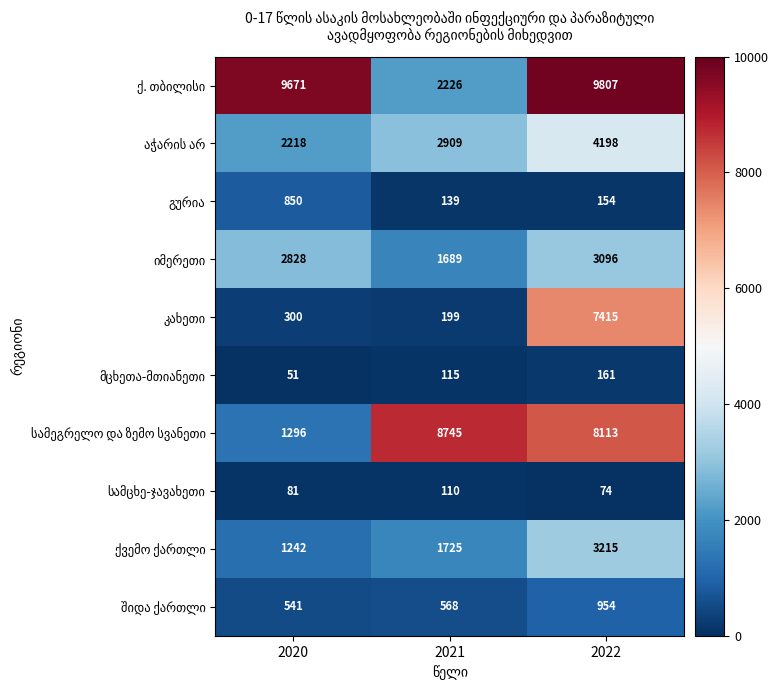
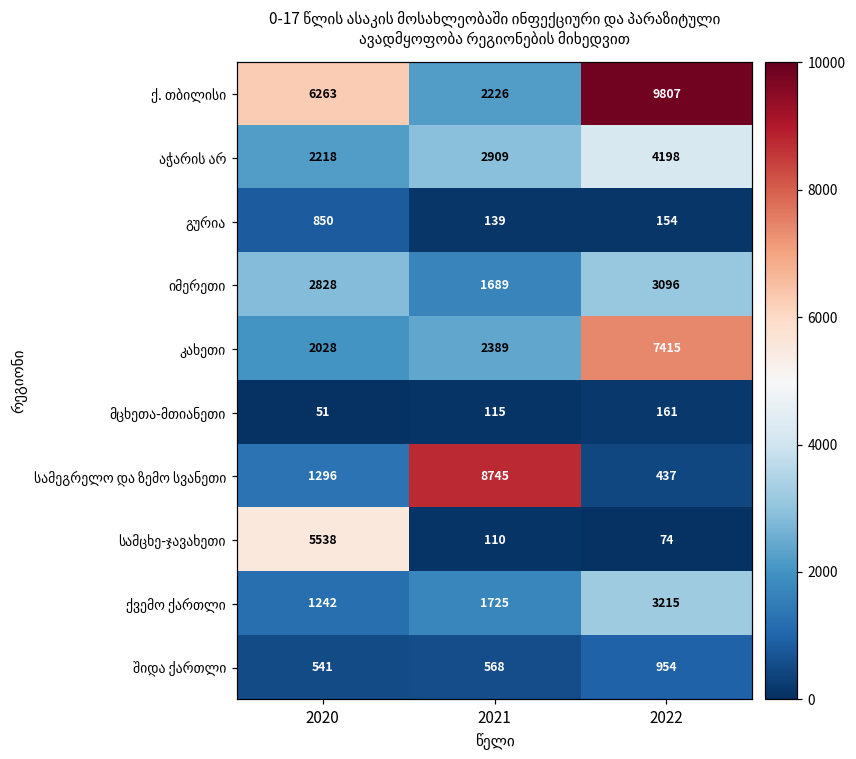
  {
    "ქ. თბილისი": {
-     "2020": 9671,
+     "2020": 6263,
      "2021": 2226,
      "2022": 9807
    },
    "აჭარის არ": {
      "2020": 2218,
      "2021": 2909,
      "2022": 4198
    },
    "გურია": {
      "2020": 850,
      "2021": 139,
      "2022": 154
    },
    "იმერეთი": {
      "2020": 2828,
      "2021": 1689,
      "2022": 3096
    },
    "კახეთი": {
-     "2020": 300,
-     "2021": 199,
+     "2020": 2028,
+     "2021": 2389,
      "2022": 7415
    },
    "მცხეთა-მთიანეთი": {
      "2020": 51,
      "2021": 115,
      "2022": 161
    },
    "სამეგრელო და ზემო სვანეთი": {
      "2020": 1296,
      "2021": 8745,
-     "2022": 8113
+     "2022": 437
    },
    "სამცხე-ჯავახეთი": {
-     "2020": 81,
+     "2020": 5538,
      "2021": 110,
      "2022": 74
    },
    "ქვემო ქართლი": {
      "2020": 1242,
      "2021": 1725,
      "2022": 3215
    },
    "შიდა ქართლი": {
      "2020": 541,
      "2021": 568,
      "2022": 954
    }
  }
